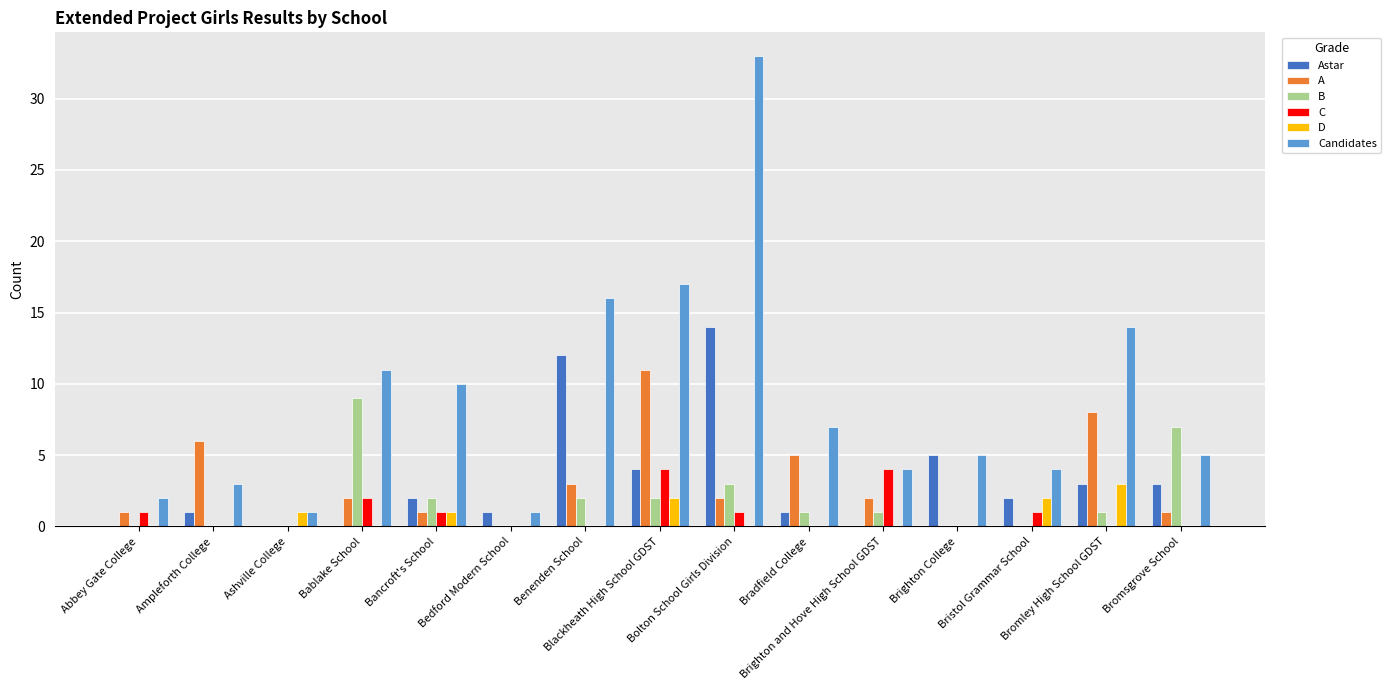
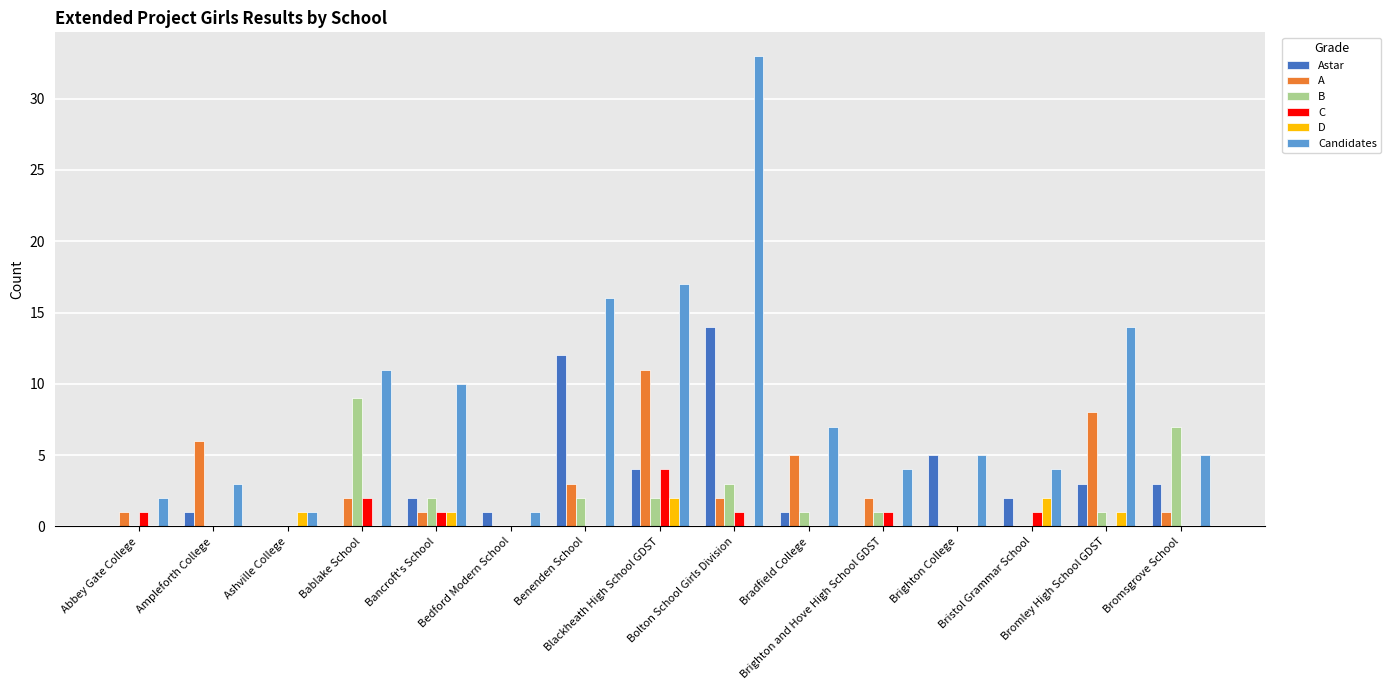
  {
    "A": {
      "Abbey Gate College": 1,
      "Ampleforth College": 6,
      "Ashville College": 0,
      "Bablake School": 2,
      "Bancroft's School": 1,
      "Bedford Modern School": 0,
      "Benenden School": 3,
      "Blackheath High School GDST": 11,
      "Bolton School Girls Division": 2,
      "Bradfield College": 5,
      "Brighton and Hove High School GDST": 2,
      "Brighton College": 0,
      "Bristol Grammar School": 0,
      "Bromley High School GDST": 8,
      "Bromsgrove School": 1
    },
    "B": {
      "Abbey Gate College": 0,
      "Ampleforth College": 0,
      "Ashville College": 0,
      "Bablake School": 9,
      "Bancroft's School": 2,
      "Bedford Modern School": 0,
      "Benenden School": 2,
      "Blackheath High School GDST": 2,
      "Bolton School Girls Division": 3,
      "Bradfield College": 1,
      "Brighton and Hove High School GDST": 1,
      "Brighton College": 0,
      "Bristol Grammar School": 0,
      "Bromley High School GDST": 1,
      "Bromsgrove School": 7
    },
    "C": {
      "Abbey Gate College": 1,
      "Ampleforth College": 0,
      "Ashville College": 0,
      "Bablake School": 2,
      "Bancroft's School": 1,
      "Bedford Modern School": 0,
      "Benenden School": 0,
      "Blackheath High School GDST": 4,
      "Bolton School Girls Division": 1,
      "Bradfield College": 0,
-     "Brighton and Hove High School GDST": 4,
+     "Brighton and Hove High School GDST": 1,
      "Brighton College": 0,
      "Bristol Grammar School": 1,
      "Bromley High School GDST": 0,
      "Bromsgrove School": 0
    },
    "D": {
      "Abbey Gate College": 0,
      "Ampleforth College": 0,
      "Ashville College": 1,
      "Bablake School": 0,
      "Bancroft's School": 1,
      "Bedford Modern School": 0,
      "Benenden School": 0,
      "Blackheath High School GDST": 2,
      "Bolton School Girls Division": 0,
      "Bradfield College": 0,
      "Brighton and Hove High School GDST": 0,
      "Brighton College": 0,
      "Bristol Grammar School": 2,
-     "Bromley High School GDST": 3,
+     "Bromley High School GDST": 1,
      "Bromsgrove School": 0
    }
  }
